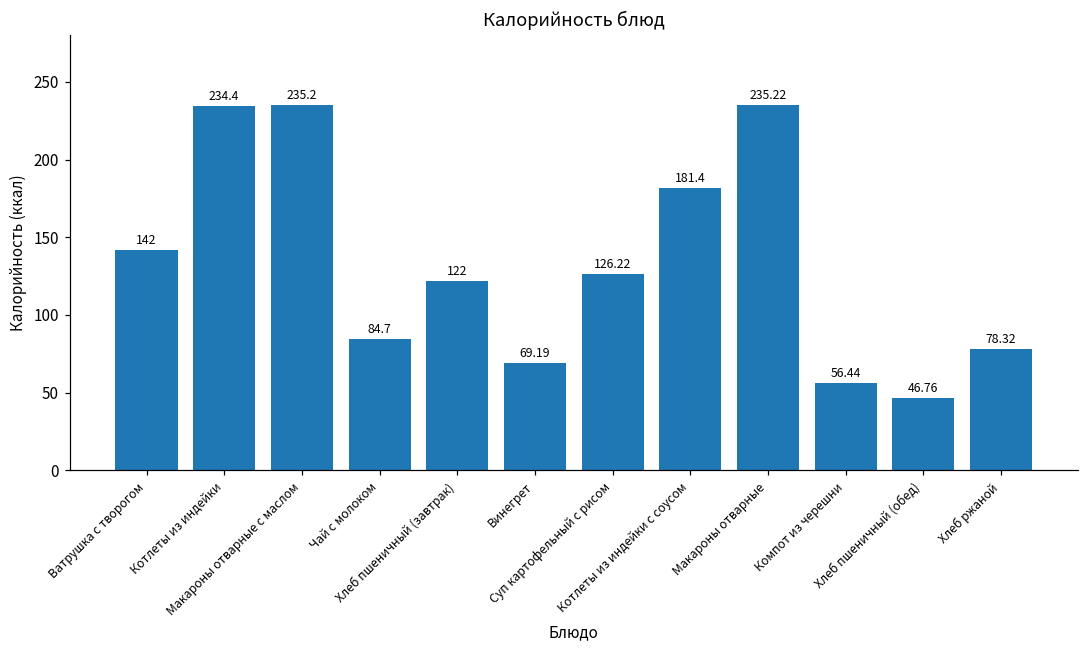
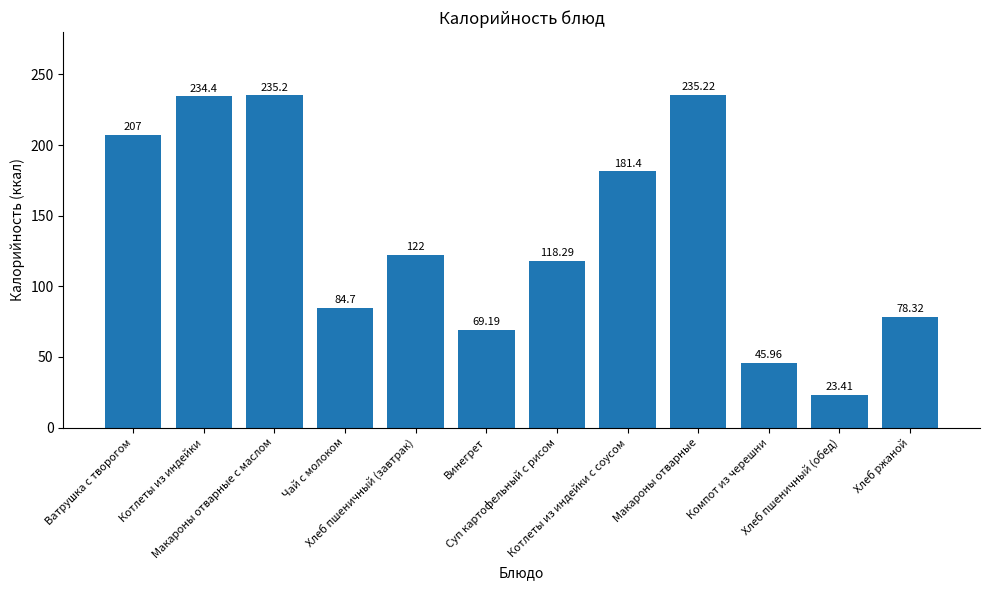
  {
-   "Ватрушка с творогом": 142,
+   "Ватрушка с творогом": 207,
    "Котлеты из индейки": 234.4,
    "Макароны отварные с маслом": 235.2,
    "Чай с молоком": 84.7,
    "Хлеб пшеничный (завтрак)": 122,
    "Винегрет": 69.19,
-   "Суп картофельный с рисом": 126.22,
+   "Суп картофельный с рисом": 118.29,
    "Котлеты из индейки с соусом": 181.4,
    "Макароны отварные": 235.22,
-   "Компот из черешни": 56.44,
-   "Хлеб пшеничный (обед)": 46.76,
+   "Компот из черешни": 45.96,
+   "Хлеб пшеничный (обед)": 23.41,
    "Хлеб ржаной": 78.32
  }
